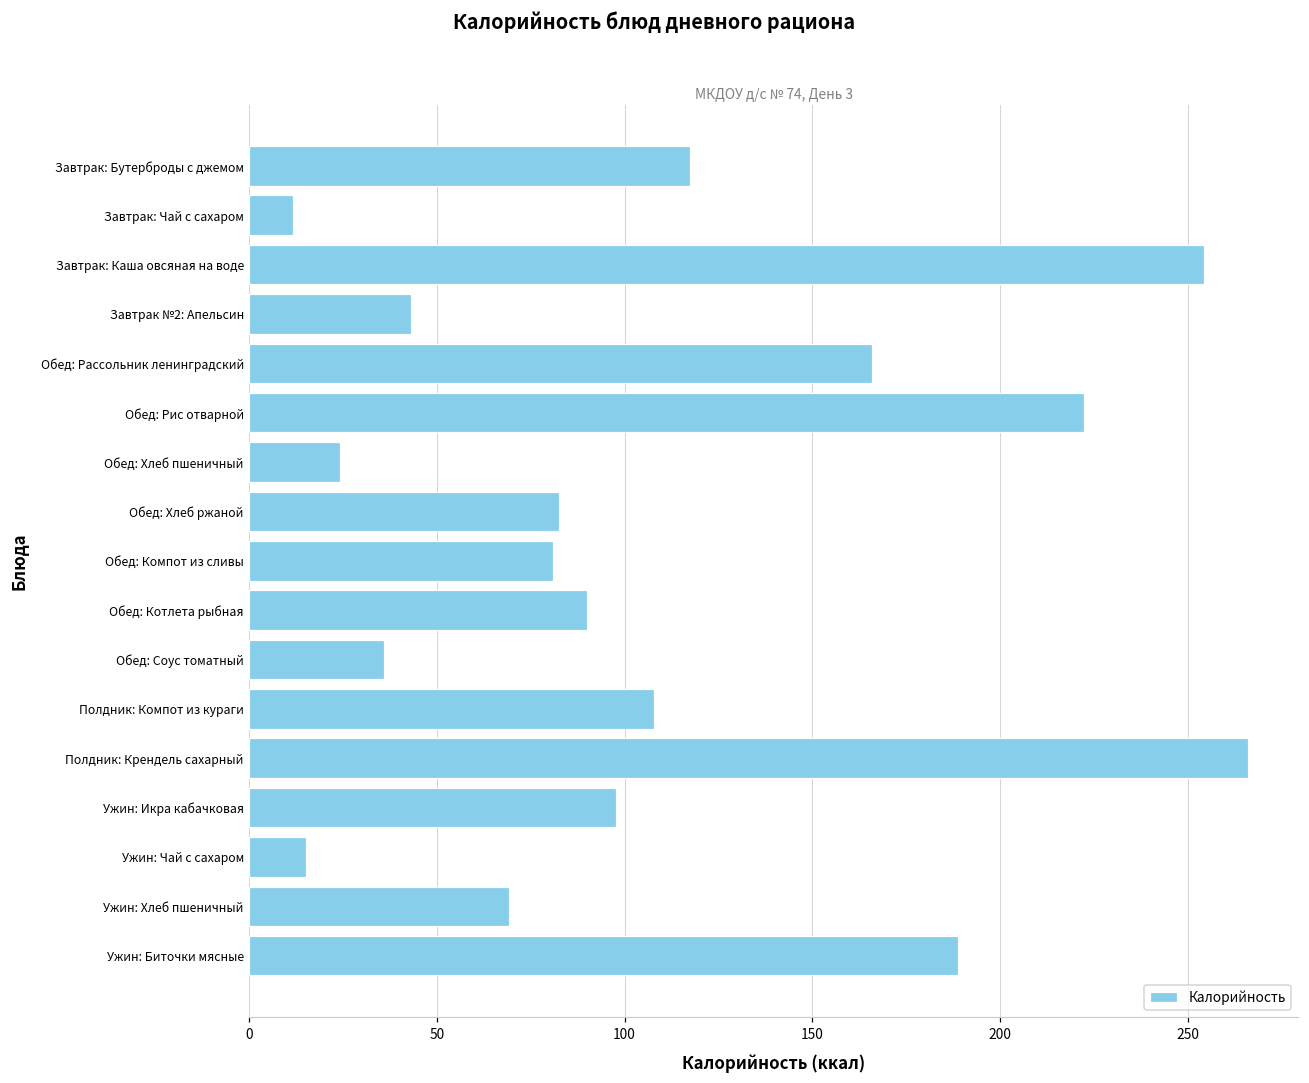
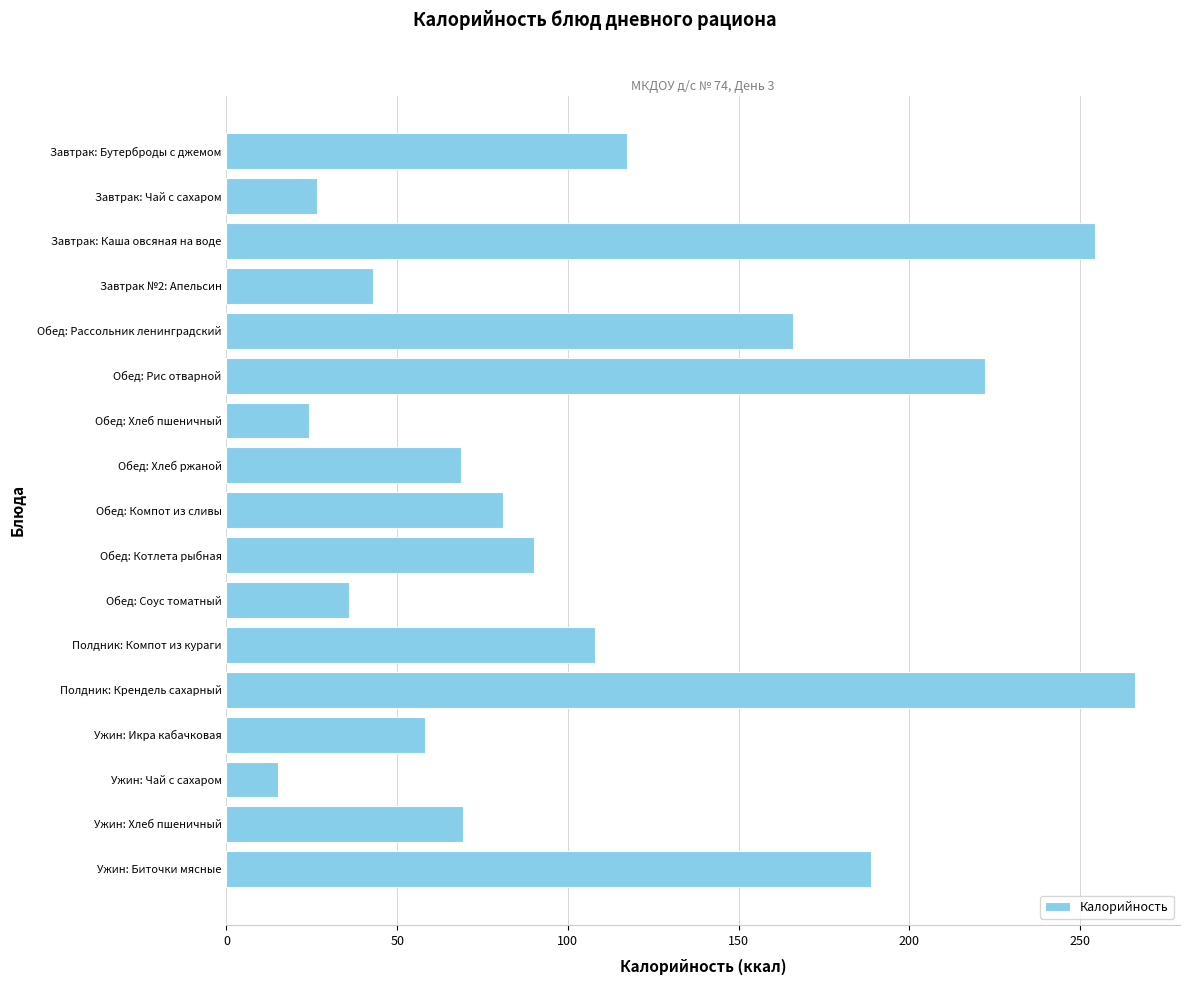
  {
    "Завтрак: Бутерброды с джемом": 117,
-   "Завтрак: Чай с сахаром": 12,
+   "Завтрак: Чай с сахаром": 26,
    "Завтрак: Каша овсяная на воде": 254,
    "Завтрак №2: Апельсин": 43,
    "Обед: Рассольник ленинградский": 166,
    "Обед: Рис отварной": 222,
    "Обед: Хлеб пшеничный": 24,
-   "Обед: Хлеб ржаной": 83,
+   "Обед: Хлеб ржаной": 69,
    "Обед: Компот из сливы": 81,
    "Обед: Котлета рыбная": 90,
    "Обед: Соус томатный": 36,
    "Полдник: Компот из кураги": 108,
    "Полдник: Крендель сахарный": 266,
-   "Ужин: Икра кабачковая": 98,
+   "Ужин: Икра кабачковая": 58,
    "Ужин: Чай с сахаром": 15,
    "Ужин: Хлеб пшеничный": 69,
    "Ужин: Биточки мясные": 189
  }
